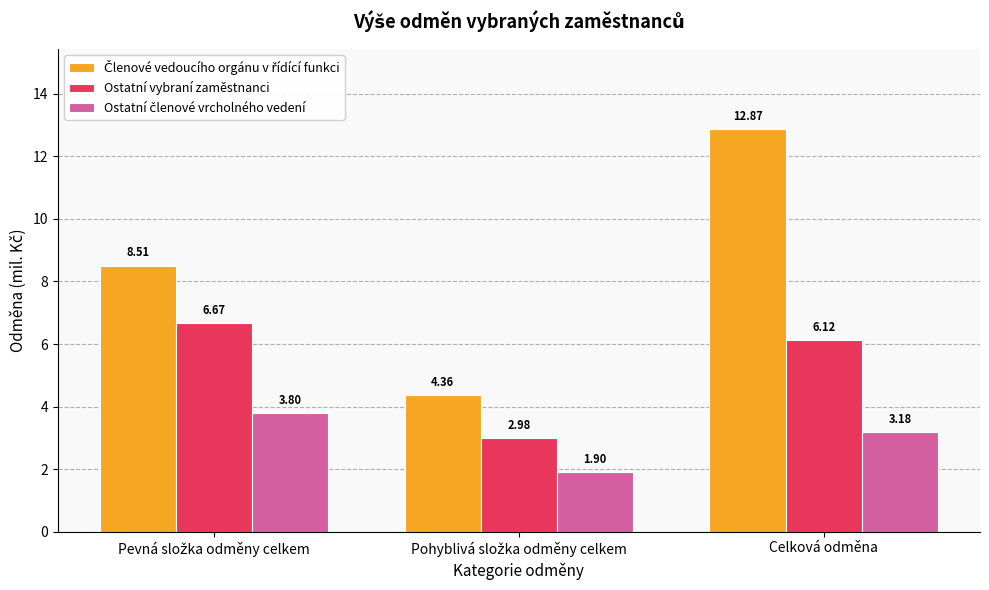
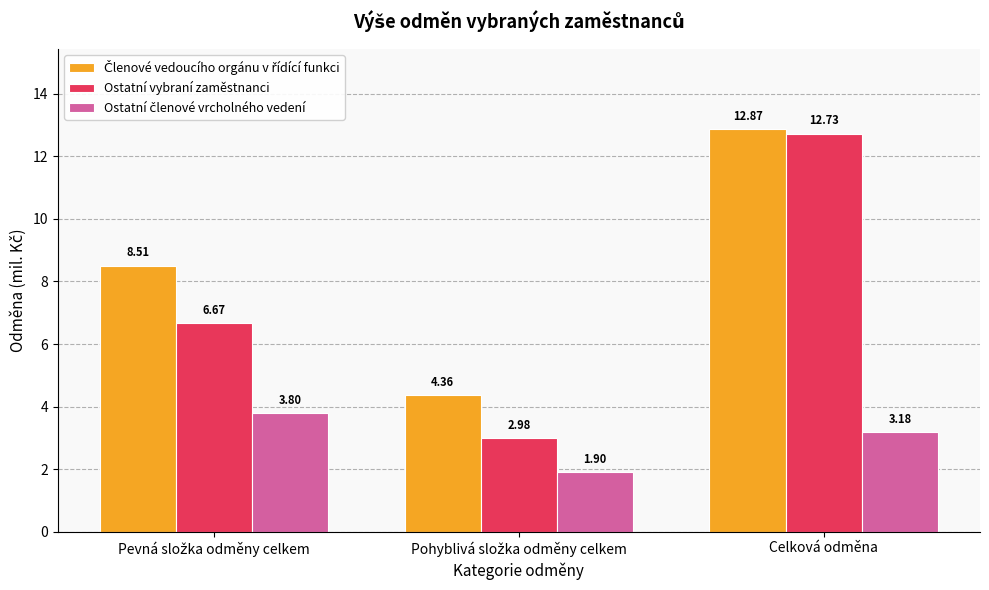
  {
    "Členové vedoucího orgánu v řídící funkci": {
      "Pevná složka odměny celkem": 8.51,
      "Pohyblivá složka odměny celkem": 4.36,
      "Celková odměna": 12.87
    },
    "Ostatní vybraní zaměstnanci": {
      "Pevná složka odměny celkem": 6.67,
      "Pohyblivá složka odměny celkem": 2.98,
-     "Celková odměna": 6.12
+     "Celková odměna": 12.73
    },
    "Ostatní členové vrcholného vedení": {
      "Pevná složka odměny celkem": 3.80,
      "Pohyblivá složka odměny celkem": 1.90,
      "Celková odměna": 3.18
    }
  }
